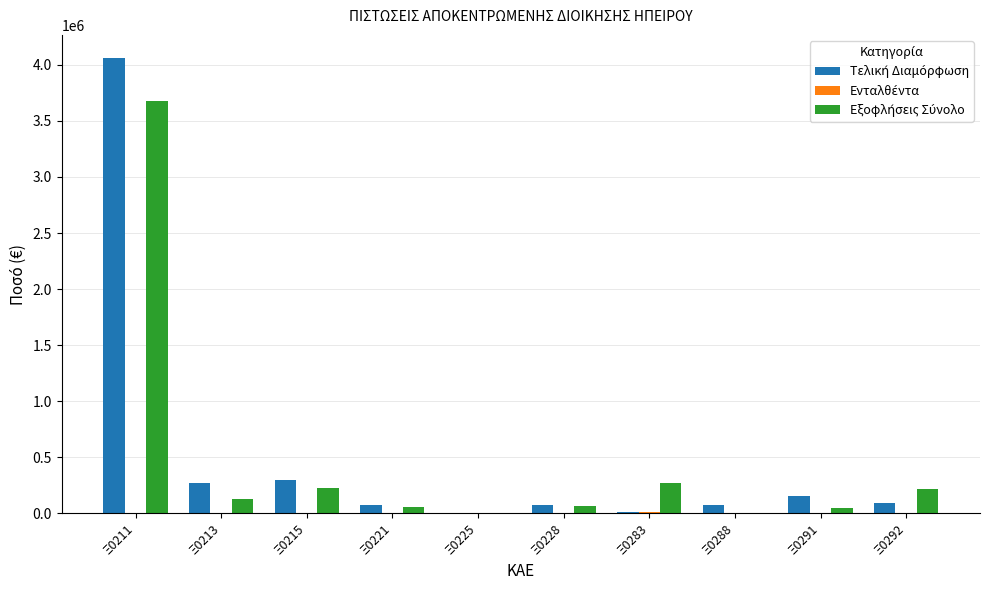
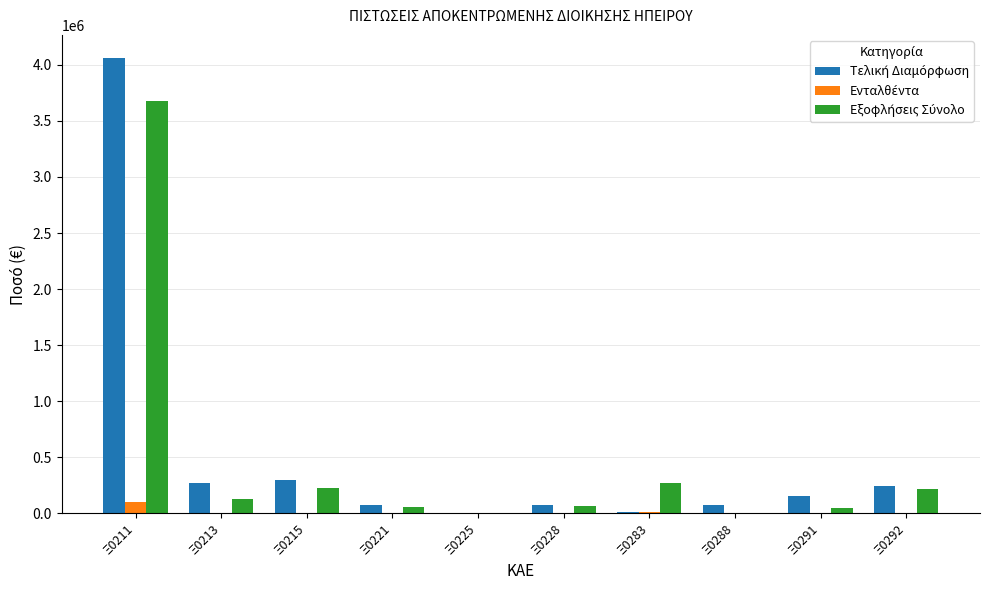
  {
    "Τελική Διαμόρφωση": {
      "Ξ0211": 4060000,
      "Ξ0213": 270000,
      "Ξ0215": 300000,
      "Ξ0221": 80000,
      "Ξ0228": 80000,
      "Ξ0288": 70000,
      "Ξ0291": 150000,
-     "Ξ0292": 90000
+     "Ξ0292": 250000
    },
    "Ενταλθέντα": {
-     "Ξ0211": 0,
+     "Ξ0211": 100000,
      "Ξ0213": 0,
      "Ξ0215": 0,
      "Ξ0221": 0,
      "Ξ0225": 0,
      "Ξ0228": 0,
      "Ξ0288": 0,
      "Ξ0291": 0,
      "Ξ0292": 0
    },
    "Εξοφλήσεις Σύνολο": {
      "Ξ0211": 3680000,
      "Ξ0213": 130000,
      "Ξ0215": 230000,
      "Ξ0221": 60000,
      "Ξ0228": 70000,
      "Ξ0283": 270000,
      "Ξ0288": 0,
      "Ξ0291": 50000,
      "Ξ0292": 210000
    }
  }
